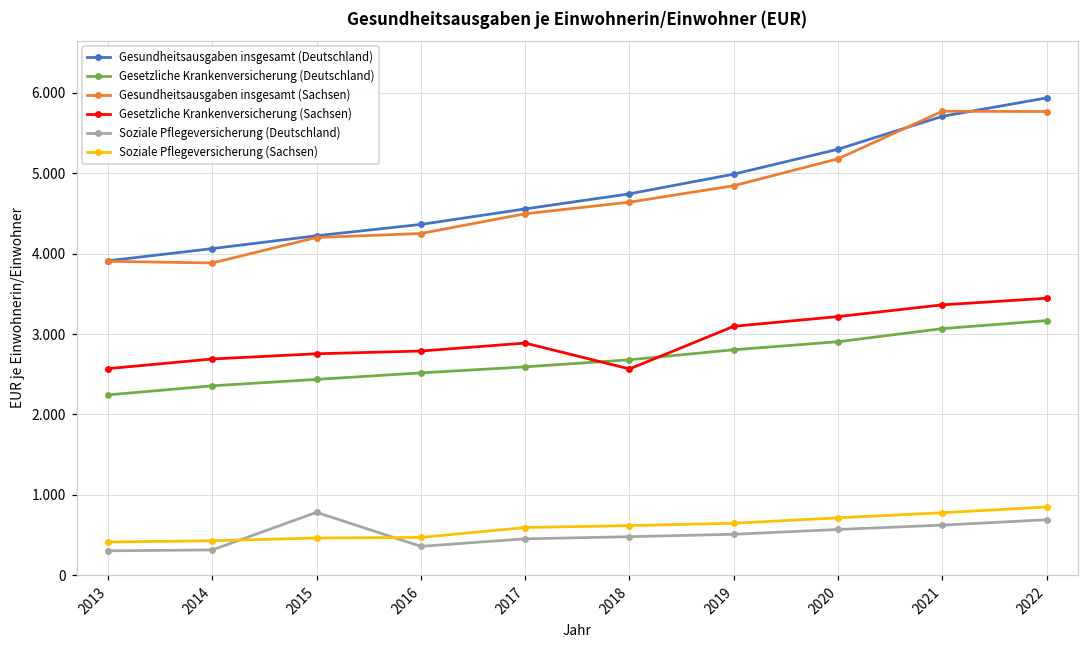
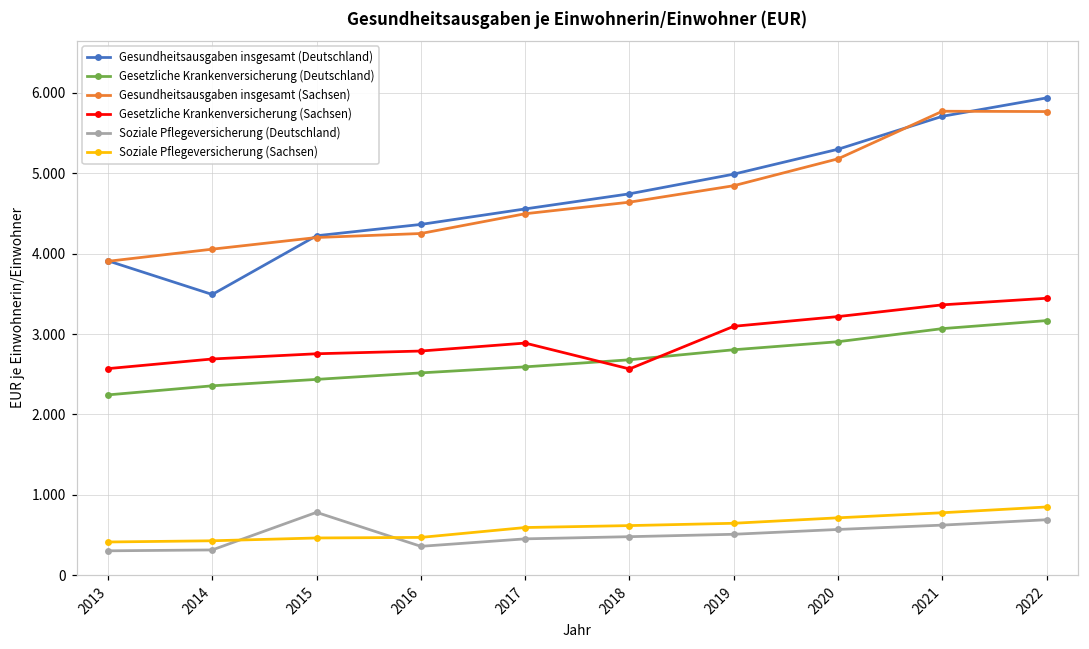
  {
    "Gesundheitsausgaben insgesamt (Deutschland)": {
-     "2014": 4.1,
+     "2014": 3.5,
      "2016": 4.4,
      "2017": 4.6,
      "2018": 4.7,
      "2019": 5.0,
      "2020": 5.3,
      "2021": 5.7,
      "2022": 5.9
    },
    "Gesetzliche Krankenversicherung (Deutschland)": {
      "2013": 2.2,
      "2014": 2.4,
      "2015": 2.4,
      "2016": 2.5,
      "2017": 2.6,
      "2018": 2.7,
      "2019": 2.8,
      "2020": 2.9,
      "2021": 3.1,
      "2022": 3.2
    },
    "Gesundheitsausgaben insgesamt (Sachsen)": {
-     "2014": 3.9,
+     "2014": 4.1,
      "2016": 4.3,
      "2017": 4.5,
      "2018": 4.6,
      "2019": 4.8,
      "2020": 5.2,
      "2021": 5.8,
      "2022": 5.8
    },
    "Gesetzliche Krankenversicherung (Sachsen)": {
      "2013": 2.6,
      "2014": 2.7,
      "2015": 2.8,
      "2016": 2.8,
      "2017": 2.9,
      "2018": 2.6,
      "2019": 3.1,
      "2020": 3.2,
      "2021": 3.4,
      "2022": 3.4
    },
    "Soziale Pflegeversicherung (Deutschland)": {
      "2013": 0.3,
      "2014": 0.3,
      "2015": 0.8,
      "2016": 0.4,
      "2017": 0.5,
      "2018": 0.5,
      "2019": 0.5,
      "2020": 0.6,
      "2021": 0.6,
      "2022": 0.7
    },
    "Soziale Pflegeversicherung (Sachsen)": {
      "2013": 0.4,
      "2014": 0.4,
      "2015": 0.5,
      "2016": 0.5,
      "2017": 0.6,
      "2018": 0.6,
      "2019": 0.6,
      "2020": 0.7,
      "2021": 0.8,
      "2022": 0.8
    }
  }
